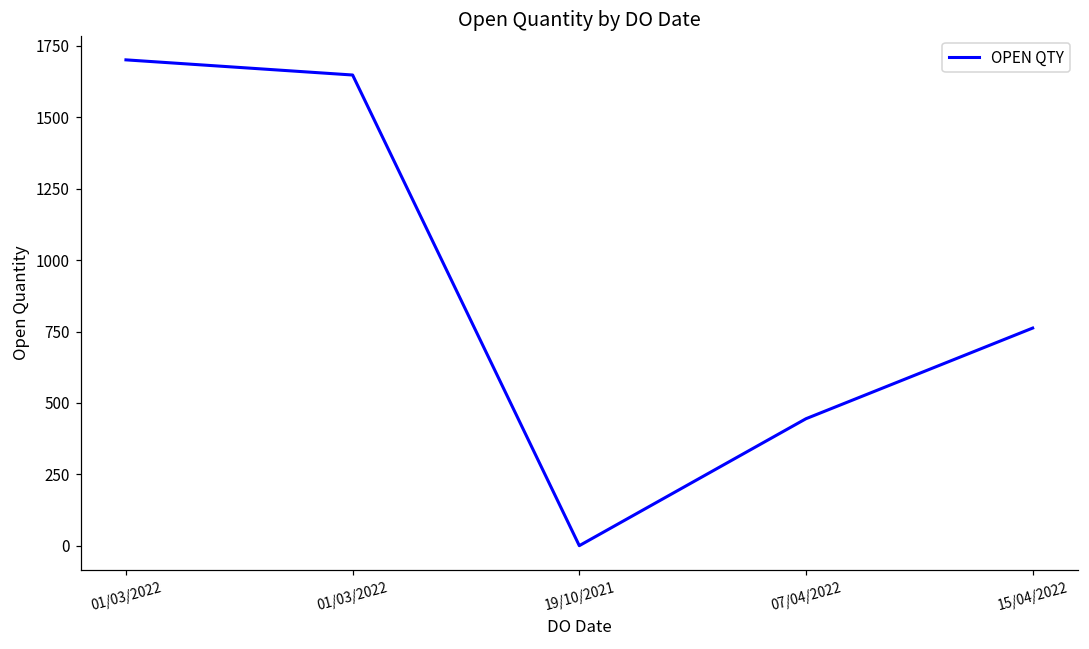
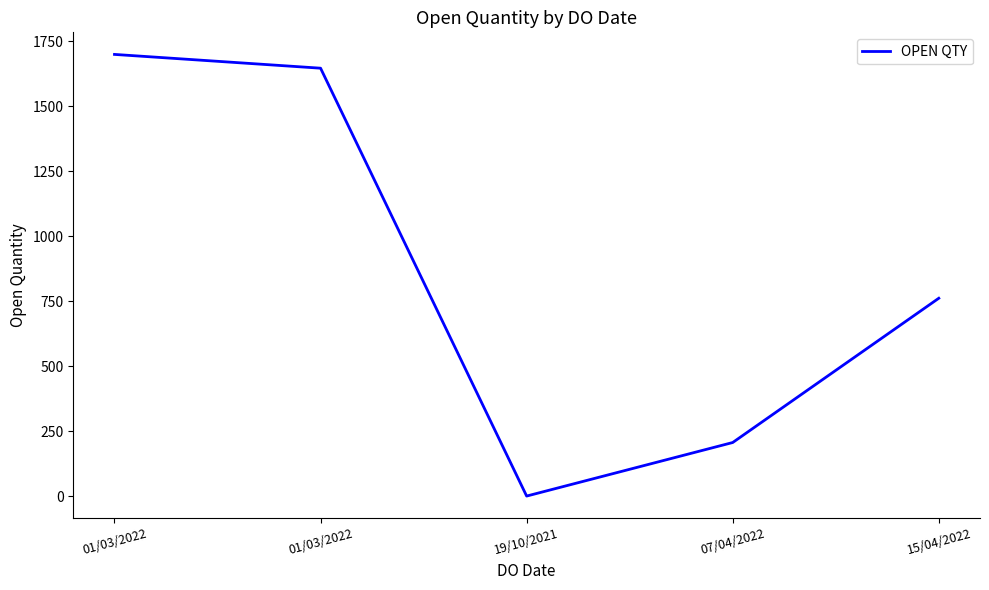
  {
    "19/10/2021": 0,
-   "07/04/2022": 450,
+   "07/04/2022": 210,
    "15/04/2022": 760
  }
